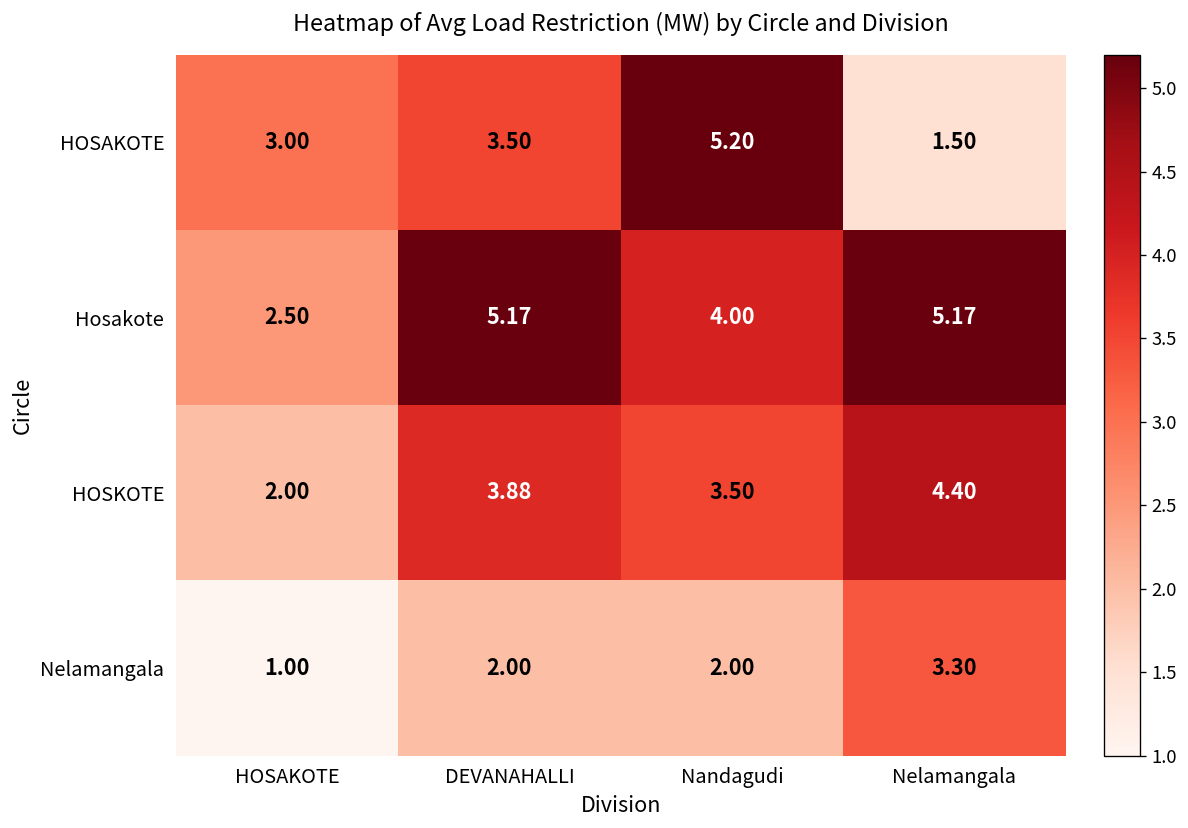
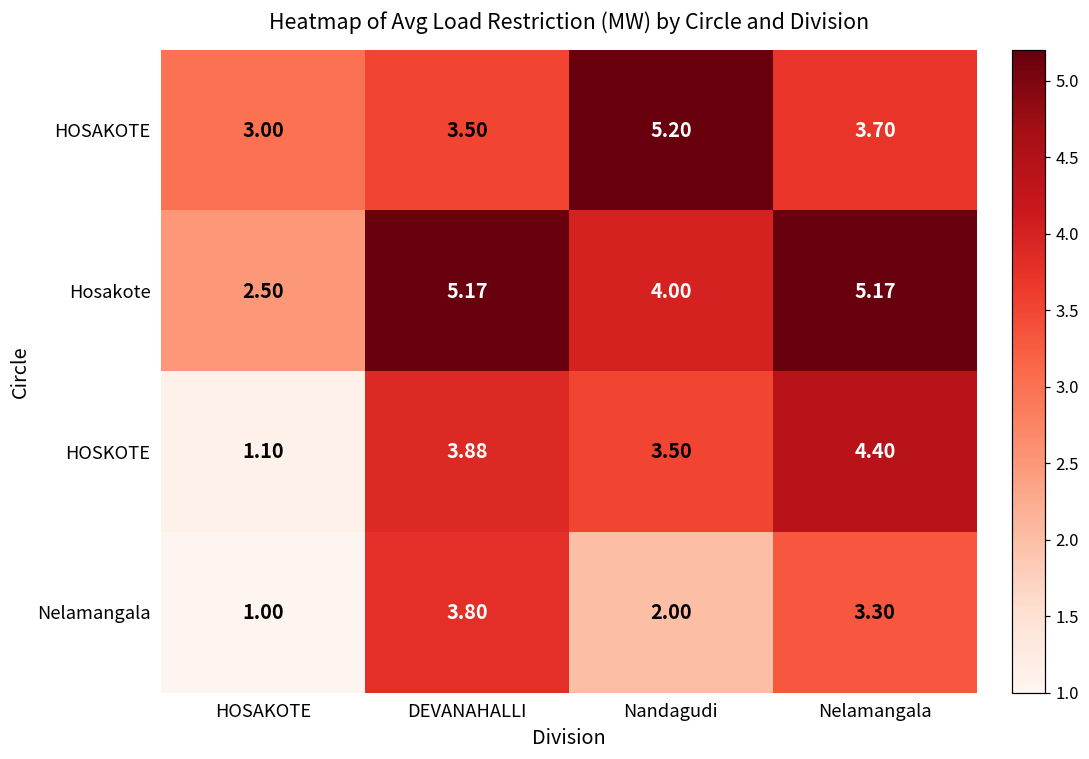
  {
    "HOSAKOTE": {
      "HOSAKOTE": 3.00,
      "DEVANAHALLI": 3.50,
      "Nandagudi": 5.20,
-     "Nelamangala": 1.50
+     "Nelamangala": 3.70
    },
    "Hosakote": {
      "HOSAKOTE": 2.50,
      "DEVANAHALLI": 5.17,
      "Nandagudi": 4.00,
      "Nelamangala": 5.17
    },
    "HOSKOTE": {
-     "HOSAKOTE": 2.00,
+     "HOSAKOTE": 1.10,
      "DEVANAHALLI": 3.88,
      "Nandagudi": 3.50,
      "Nelamangala": 4.40
    },
    "Nelamangala": {
      "HOSAKOTE": 1.00,
-     "DEVANAHALLI": 2.00,
+     "DEVANAHALLI": 3.80,
      "Nandagudi": 2.00,
      "Nelamangala": 3.30
    }
  }
